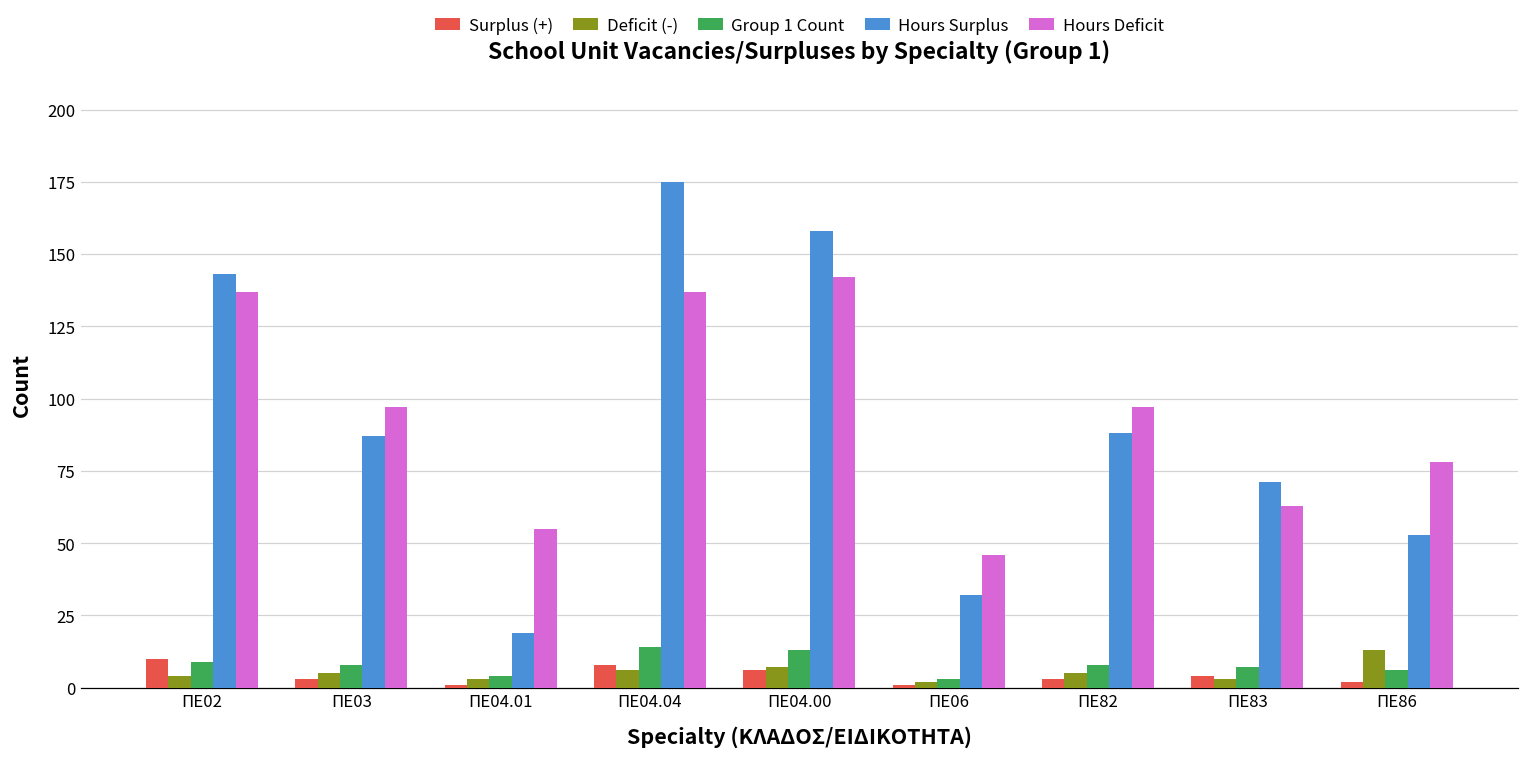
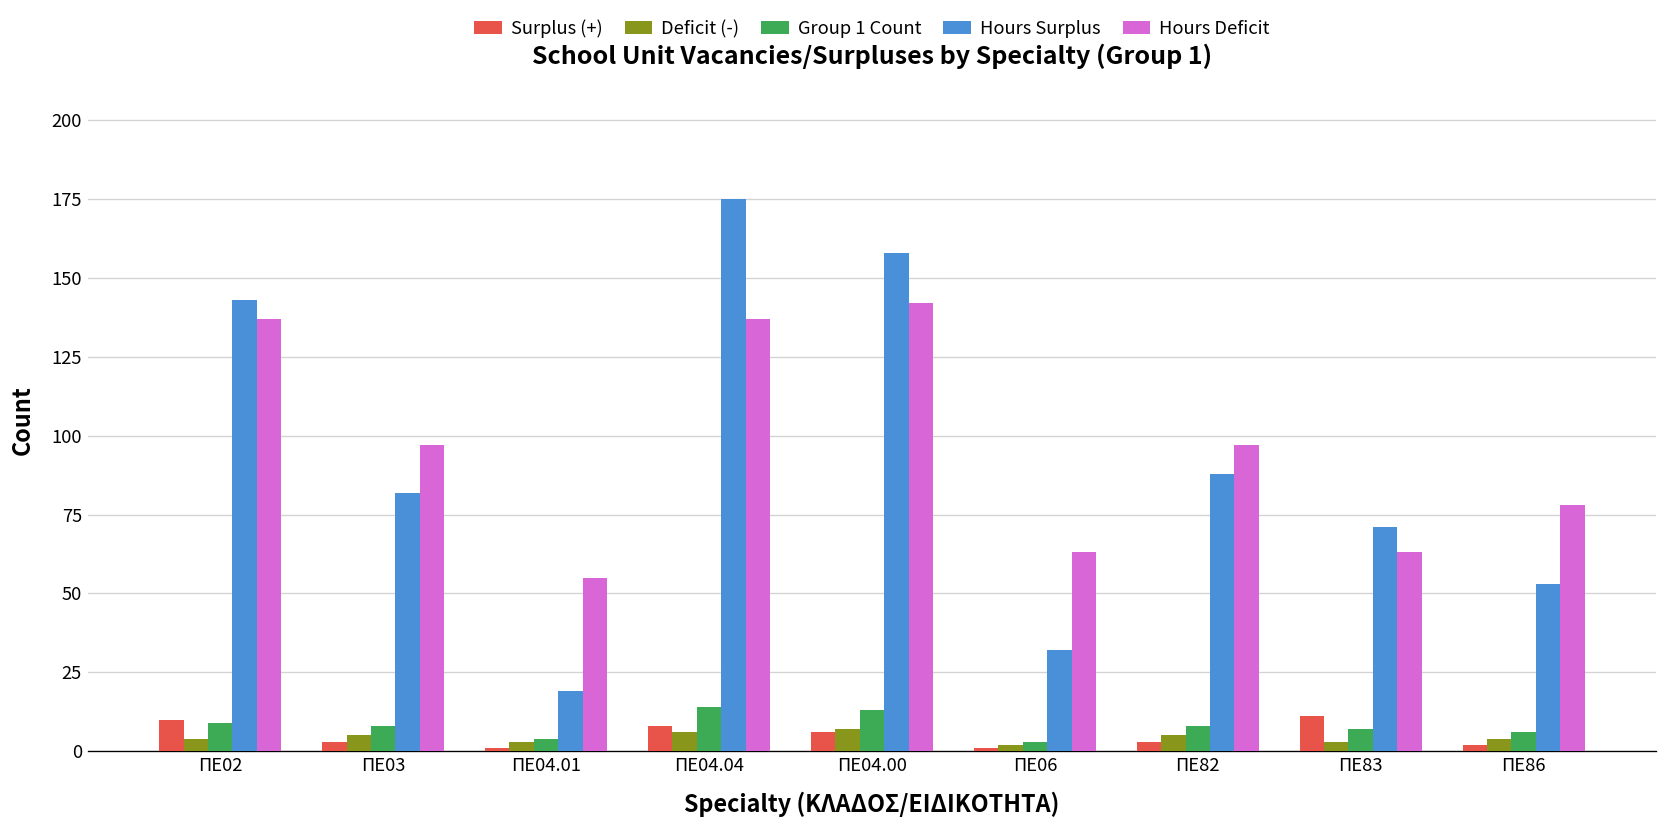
  {
    "Surplus (+)": {
      "ΠΕ02": 10,
      "ΠΕ03": 3,
      "ΠΕ04.01": 1,
      "ΠΕ04.04": 8,
      "ΠΕ04.00": 6,
      "ΠΕ06": 1,
      "ΠΕ82": 3,
-     "ΠΕ83": 4,
+     "ΠΕ83": 11,
      "ΠΕ86": 2
    },
    "Deficit (-)": {
      "ΠΕ02": 4,
      "ΠΕ03": 5,
      "ΠΕ04.01": 3,
      "ΠΕ04.04": 6,
      "ΠΕ04.00": 7,
      "ΠΕ06": 2,
      "ΠΕ82": 5,
      "ΠΕ83": 3,
-     "ΠΕ86": 13
+     "ΠΕ86": 4
    },
    "Group 1 Count": {
      "ΠΕ02": 9,
      "ΠΕ03": 8,
      "ΠΕ04.01": 4,
      "ΠΕ04.04": 14,
      "ΠΕ04.00": 13,
      "ΠΕ06": 3,
      "ΠΕ82": 8,
      "ΠΕ83": 7,
      "ΠΕ86": 6
    },
    "Hours Surplus": {
      "ΠΕ02": 143,
-     "ΠΕ03": 87,
+     "ΠΕ03": 82,
      "ΠΕ04.01": 19,
      "ΠΕ04.04": 175,
      "ΠΕ04.00": 158,
      "ΠΕ06": 32,
      "ΠΕ82": 88,
      "ΠΕ83": 71,
      "ΠΕ86": 53
    },
    "Hours Deficit": {
      "ΠΕ02": 137,
      "ΠΕ03": 97,
      "ΠΕ04.01": 55,
      "ΠΕ04.04": 137,
      "ΠΕ04.00": 142,
-     "ΠΕ06": 46,
+     "ΠΕ06": 63,
      "ΠΕ82": 97,
      "ΠΕ83": 63,
      "ΠΕ86": 78
    }
  }
